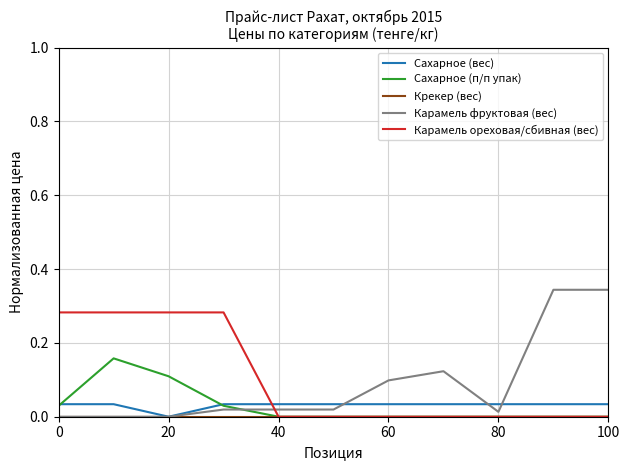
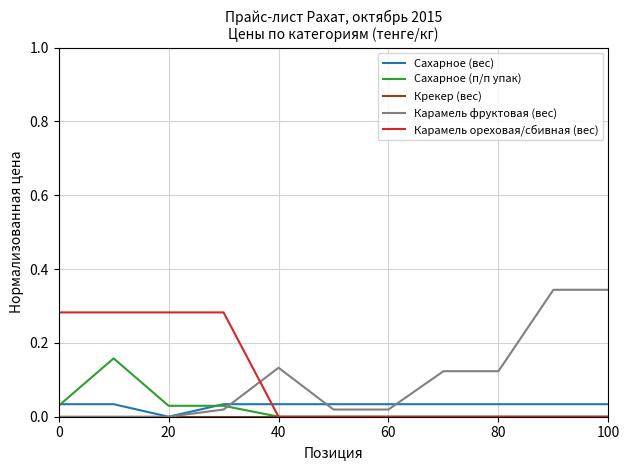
  {
    "Сахарное (вес)": {
      "40": 0.03,
      "60": 0.03,
      "80": 0.03,
      "100": 0.03
    },
    "Сахарное (п/п упак)": {
-     "20": 0.11
+     "20": 0.03
    },
    "Карамель фруктовая (вес)": {
-     "40": 0.02,
-     "60": 0.10,
-     "80": 0.01,
+     "40": 0.13,
+     "60": 0.02,
+     "80": 0.12,
      "100": 0.34
    },
    "Карамель ореховая/сбивная (вес)": {
      "0": 0.28,
      "20": 0.28
    }
  }
